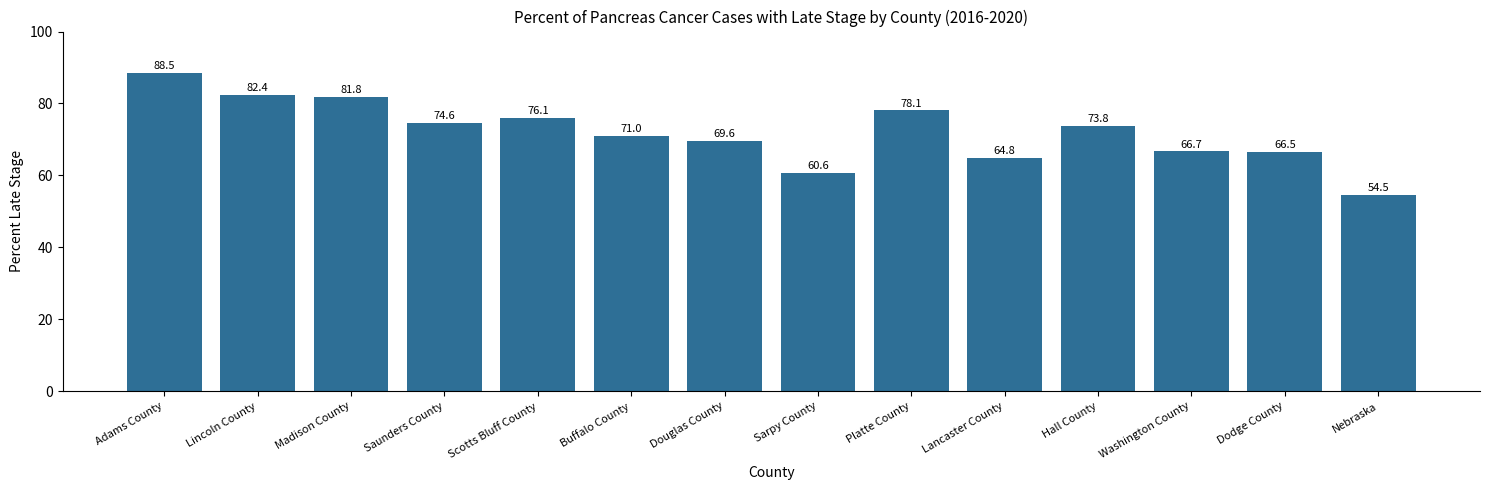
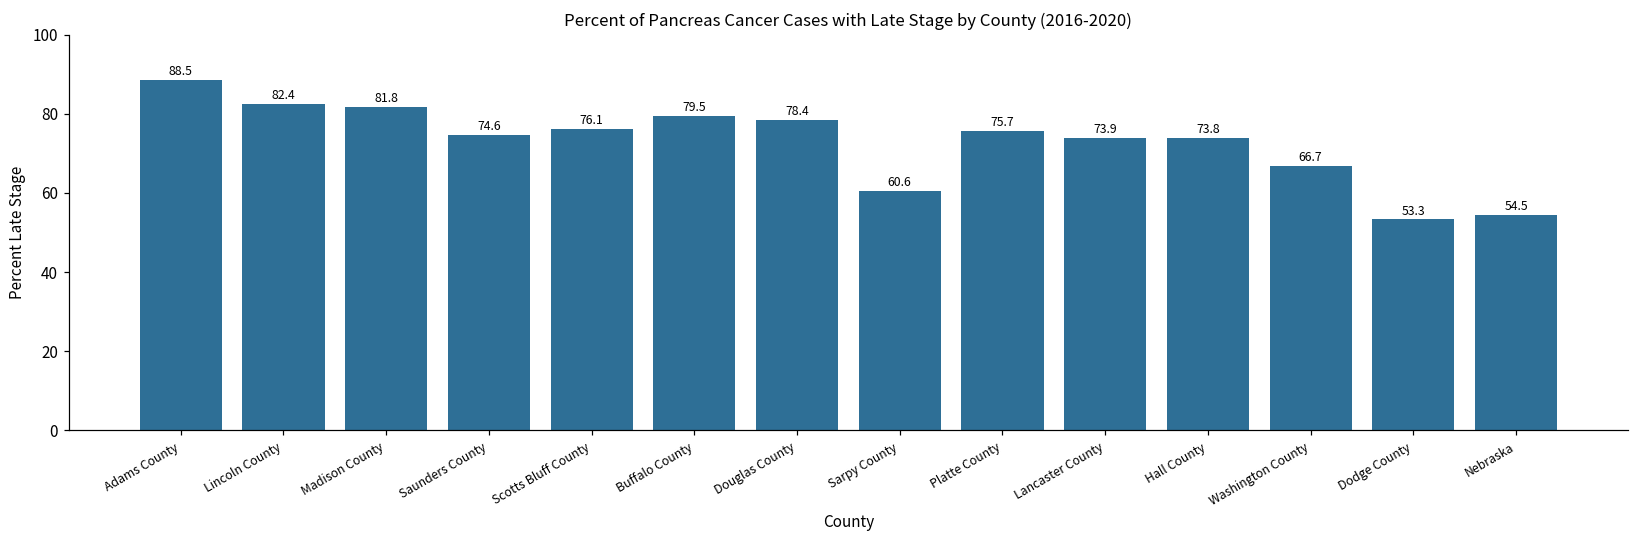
  {
    "Adams County": 88.5,
    "Lincoln County": 82.4,
    "Madison County": 81.8,
    "Saunders County": 74.6,
    "Scotts Bluff County": 76.1,
-   "Buffalo County": 71.0,
-   "Douglas County": 69.6,
+   "Buffalo County": 79.5,
+   "Douglas County": 78.4,
    "Sarpy County": 60.6,
-   "Platte County": 78.1,
-   "Lancaster County": 64.8,
+   "Platte County": 75.7,
+   "Lancaster County": 73.9,
    "Hall County": 73.8,
    "Washington County": 66.7,
-   "Dodge County": 66.5,
+   "Dodge County": 53.3,
    "Nebraska": 54.5
  }
